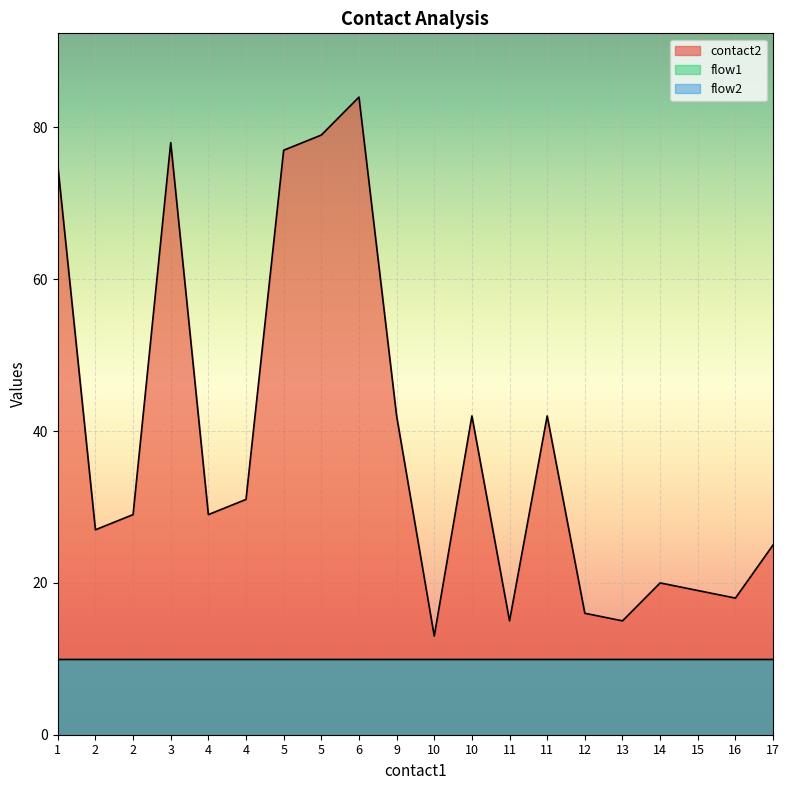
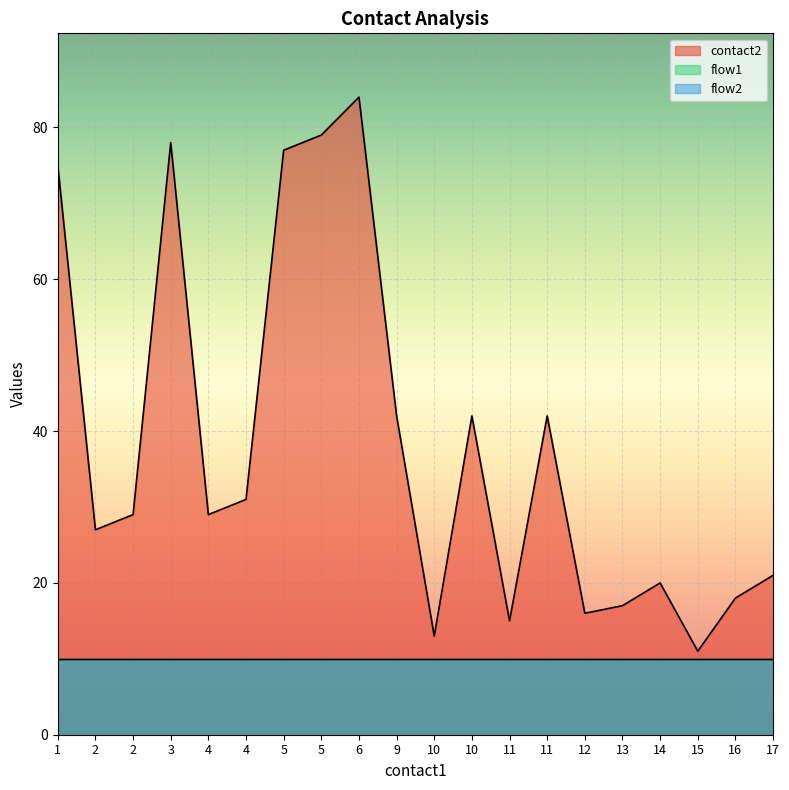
  {
    "contact2": {
      "1": 75,
      "3": 78,
      "6": 84,
      "9": 42,
      "12": 16,
-     "13": 15,
+     "13": 17,
      "14": 20,
-     "15": 19,
+     "15": 11,
      "16": 18,
-     "17": 25
+     "17": 21
    },
    "flow2": {
      "1": 10,
      "3": 10,
      "6": 10,
      "9": 10,
      "12": 10,
      "13": 10,
      "14": 10,
      "15": 10,
      "16": 10,
      "17": 10
    }
  }
